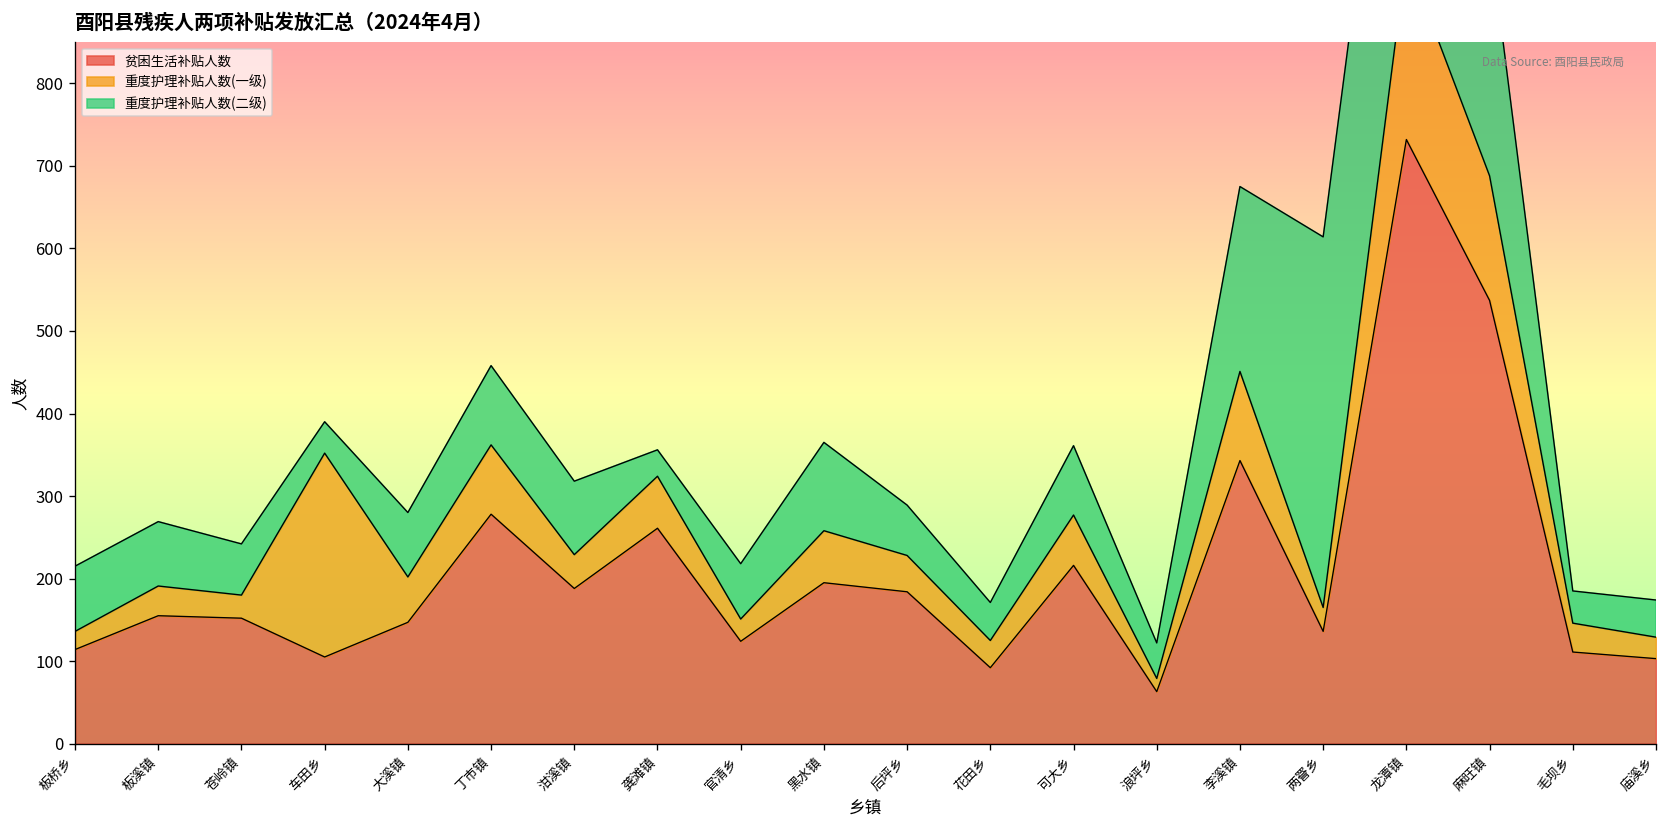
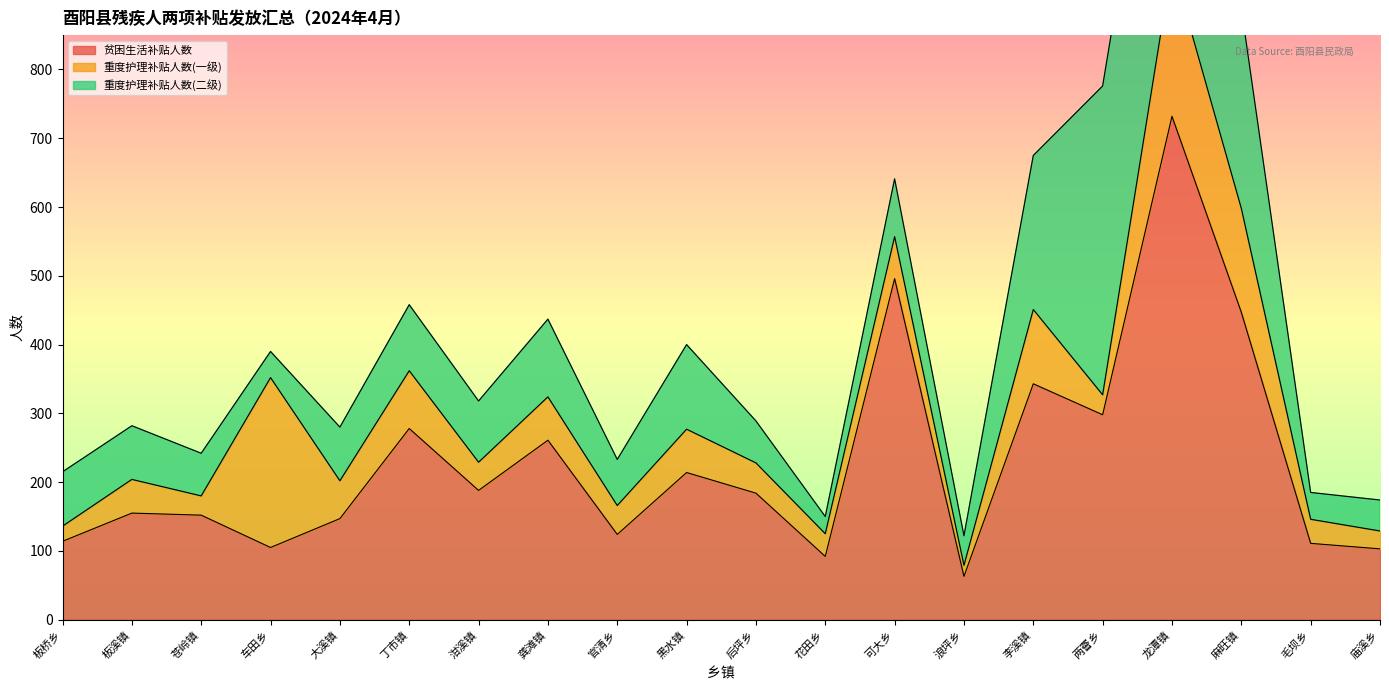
  {
    "贫困生活补贴人数": {
      "板桥乡": 110,
      "板溪镇": 160,
      "苍岭镇": 150,
      "车田乡": 110,
      "大溪镇": 150,
      "丁市镇": 280,
      "泔溪镇": 190,
      "龚滩镇": 260,
      "官清乡": 120,
-     "黑水镇": 200,
+     "黑水镇": 210,
      "后坪乡": 180,
      "花田乡": 90,
-     "可大乡": 220,
+     "可大乡": 500,
      "浪坪乡": 60,
      "李溪镇": 340,
-     "两罾乡": 140,
+     "两罾乡": 300,
      "龙潭镇": 730,
-     "麻旺镇": 540,
+     "麻旺镇": 450,
      "毛坝乡": 110,
      "庙溪乡": 100
    },
    "重度护理补贴人数(一级)": {
      "板桥乡": 20,
-     "板溪镇": 40,
+     "板溪镇": 50,
      "苍岭镇": 30,
      "车田乡": 250,
      "大溪镇": 60,
      "丁市镇": 80,
      "泔溪镇": 40,
      "龚滩镇": 60,
-     "官清乡": 30,
+     "官清乡": 40,
      "黑水镇": 60,
      "后坪乡": 40,
      "花田乡": 30,
      "可大乡": 60,
      "浪坪乡": 20,
      "李溪镇": 110,
      "两罾乡": 30,
      "麻旺镇": 150,
      "毛坝乡": 40,
      "庙溪乡": 30
    },
    "重度护理补贴人数(二级)": {
      "板桥乡": 80,
      "板溪镇": 80,
      "苍岭镇": 60,
      "车田乡": 40,
      "大溪镇": 80,
      "丁市镇": 100,
      "泔溪镇": 90,
-     "龚滩镇": 30,
+     "龚滩镇": 110,
      "官清乡": 70,
-     "黑水镇": 110,
+     "黑水镇": 120,
      "后坪乡": 60,
-     "花田乡": 50,
+     "花田乡": 30,
      "可大乡": 80,
      "浪坪乡": 40,
      "李溪镇": 220,
      "两罾乡": 450,
      "毛坝乡": 40,
      "庙溪乡": 50
    }
  }
